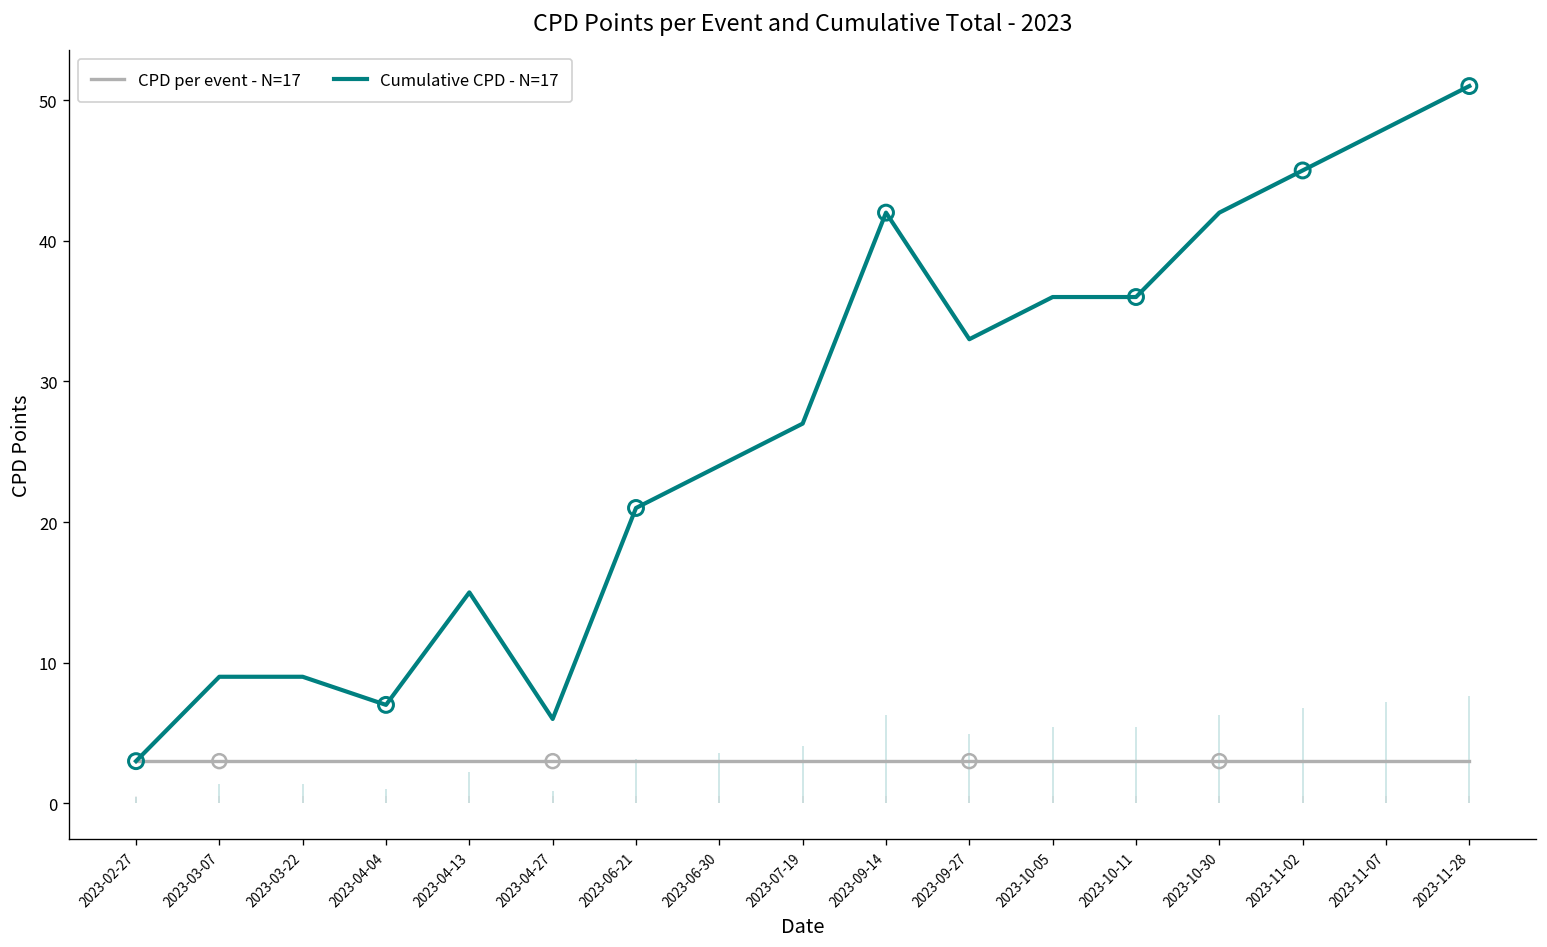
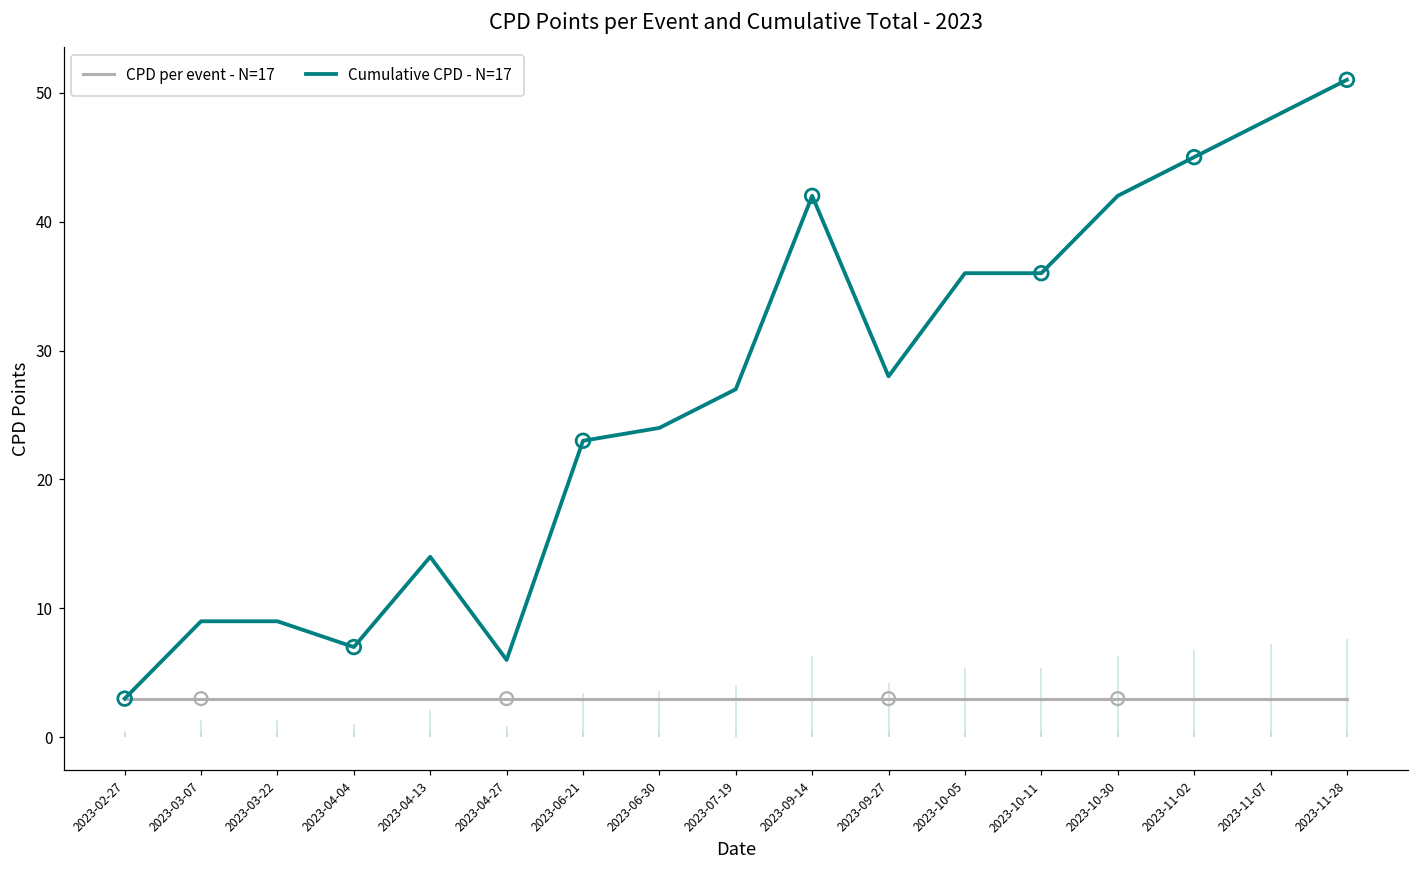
  {
    "CPD per event - N=17": {
      "2023-03-22": 3,
      "2023-04-04": 3,
      "2023-04-13": 3,
      "2023-06-21": 3,
      "2023-06-30": 3,
      "2023-07-19": 3,
      "2023-09-14": 3,
      "2023-10-05": 3,
      "2023-10-11": 3,
      "2023-11-02": 3,
      "2023-11-07": 3,
      "2023-11-28": 3
    },
    "Cumulative CPD - N=17": {
      "2023-03-07": 9,
      "2023-03-22": 9,
-     "2023-04-13": 15,
+     "2023-04-13": 14,
      "2023-04-27": 6,
-     "2023-06-21": 21,
+     "2023-06-21": 23,
      "2023-06-30": 24,
      "2023-07-19": 27,
-     "2023-09-27": 33,
+     "2023-09-27": 28,
      "2023-10-05": 36,
      "2023-10-30": 42,
      "2023-11-07": 48
    }
  }
